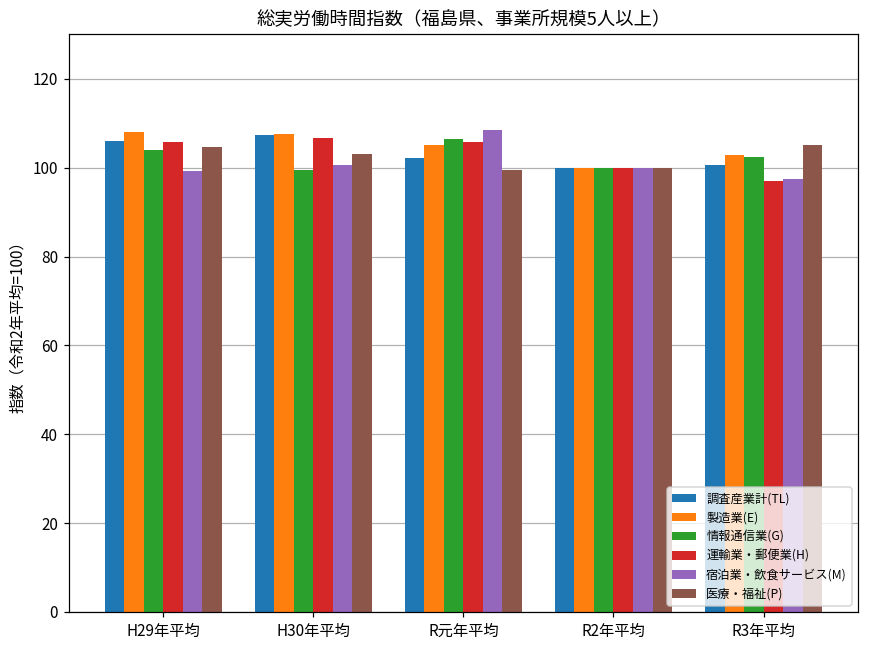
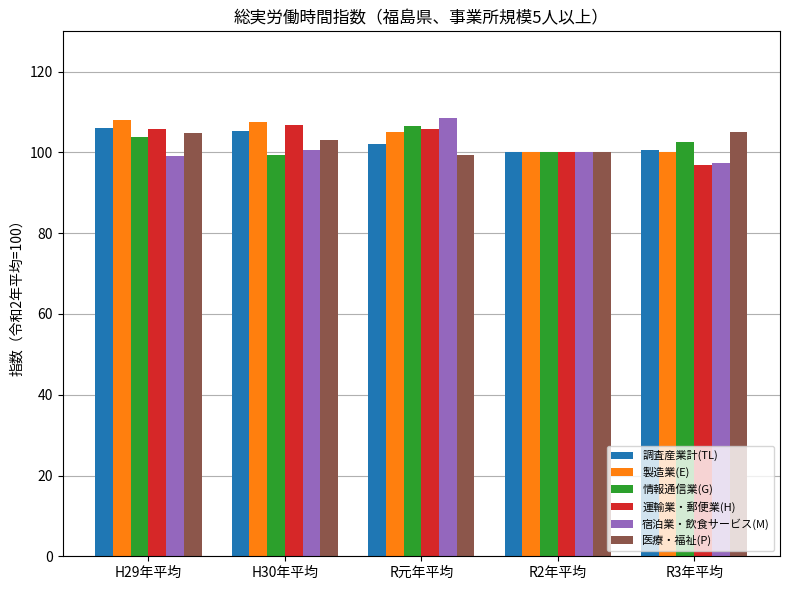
  {
    "調査産業計(TL)": {
      "H29年平均": 106,
-     "H30年平均": 107,
+     "H30年平均": 105,
      "R元年平均": 102,
      "R2年平均": 100,
      "R3年平均": 101
    },
    "製造業(E)": {
      "H29年平均": 108,
      "H30年平均": 108,
      "R元年平均": 105,
      "R2年平均": 100,
-     "R3年平均": 103
+     "R3年平均": 100
    },
    "情報通信業(G)": {
      "H29年平均": 104,
      "H30年平均": 99,
      "R元年平均": 107,
      "R2年平均": 100,
      "R3年平均": 103
    },
    "運輸業・郵便業(H)": {
      "H29年平均": 106,
      "H30年平均": 107,
      "R元年平均": 106,
      "R2年平均": 100,
      "R3年平均": 97
    },
    "宿泊業・飲食サービス(M)": {
      "H29年平均": 99,
      "H30年平均": 101,
      "R元年平均": 109,
      "R2年平均": 100,
      "R3年平均": 98
    },
    "医療・福祉(P)": {
      "H29年平均": 105,
      "H30年平均": 103,
      "R元年平均": 99,
      "R2年平均": 100,
      "R3年平均": 105
    }
  }
